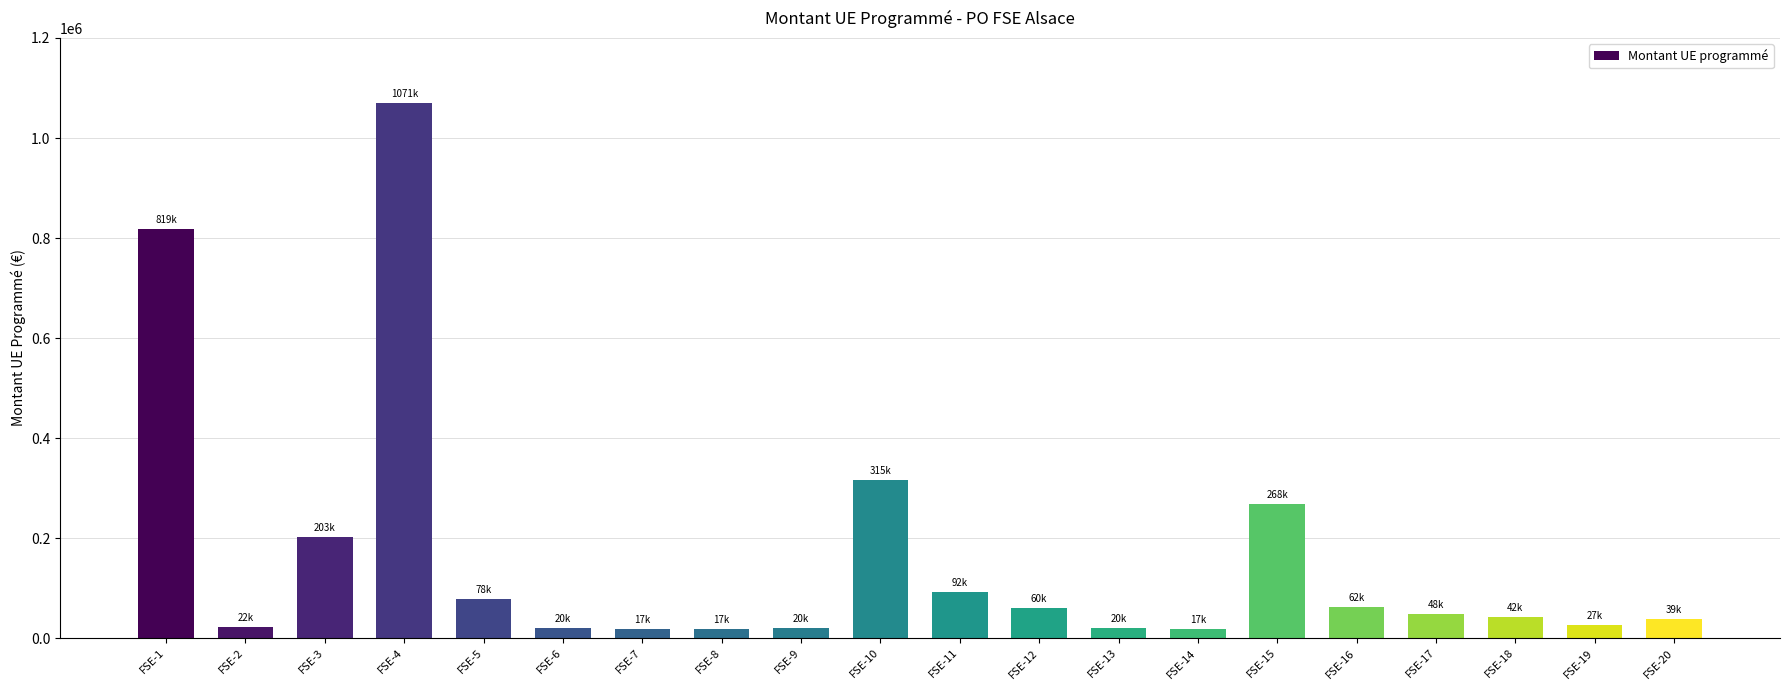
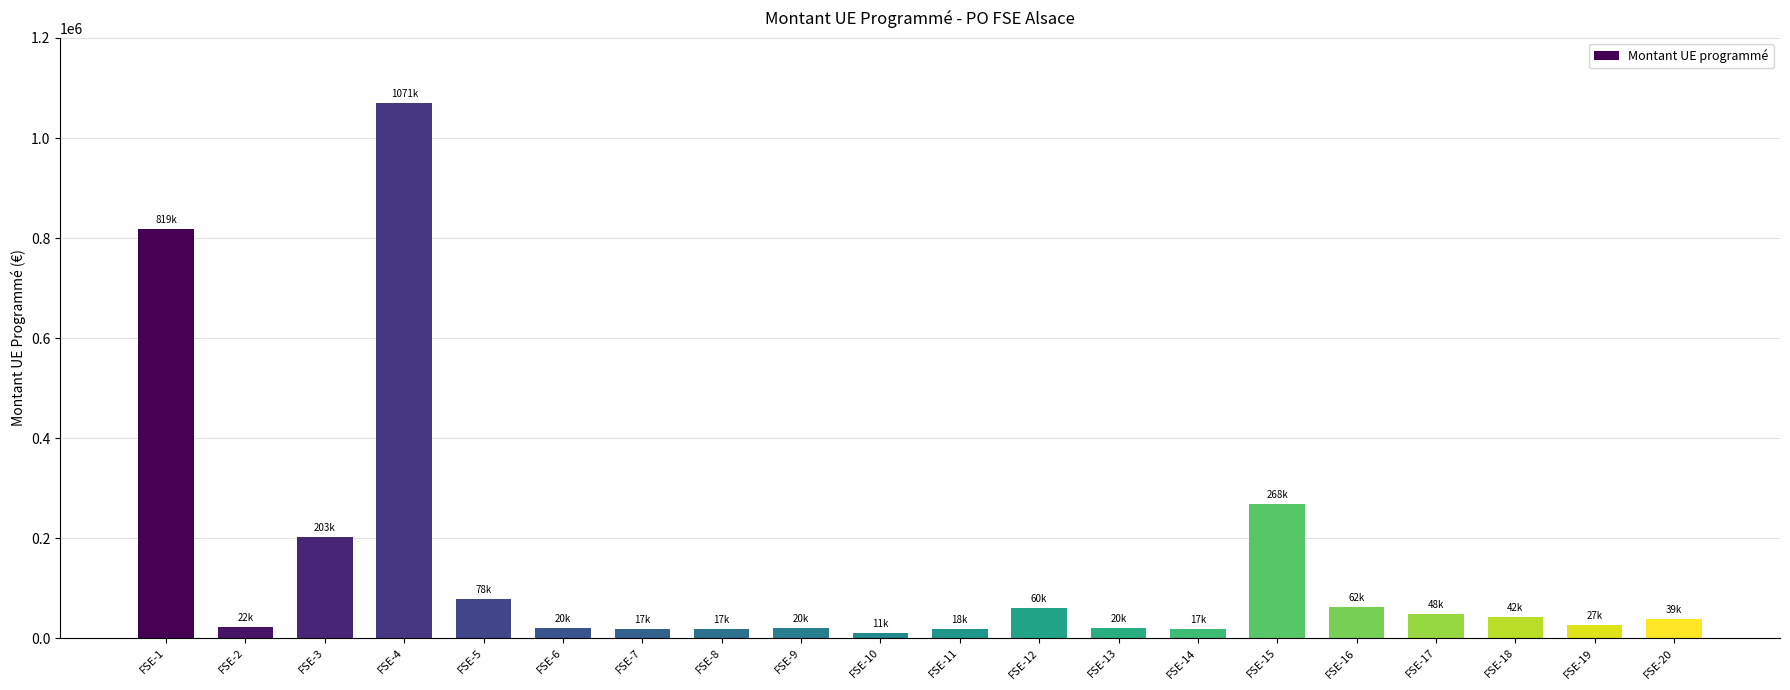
  {
    "FSE-1": "819k",
    "FSE-2": "22k",
    "FSE-3": "203k",
    "FSE-4": "1071k",
    "FSE-5": "78k",
    "FSE-6": "20k",
    "FSE-7": "17k",
    "FSE-8": "17k",
    "FSE-9": "20k",
-   "FSE-10": "315k",
-   "FSE-11": "92k",
+   "FSE-10": "11k",
+   "FSE-11": "18k",
    "FSE-12": "60k",
    "FSE-13": "20k",
    "FSE-14": "17k",
    "FSE-15": "268k",
    "FSE-16": "62k",
    "FSE-17": "48k",
    "FSE-18": "42k",
    "FSE-19": "27k",
    "FSE-20": "39k"
  }
